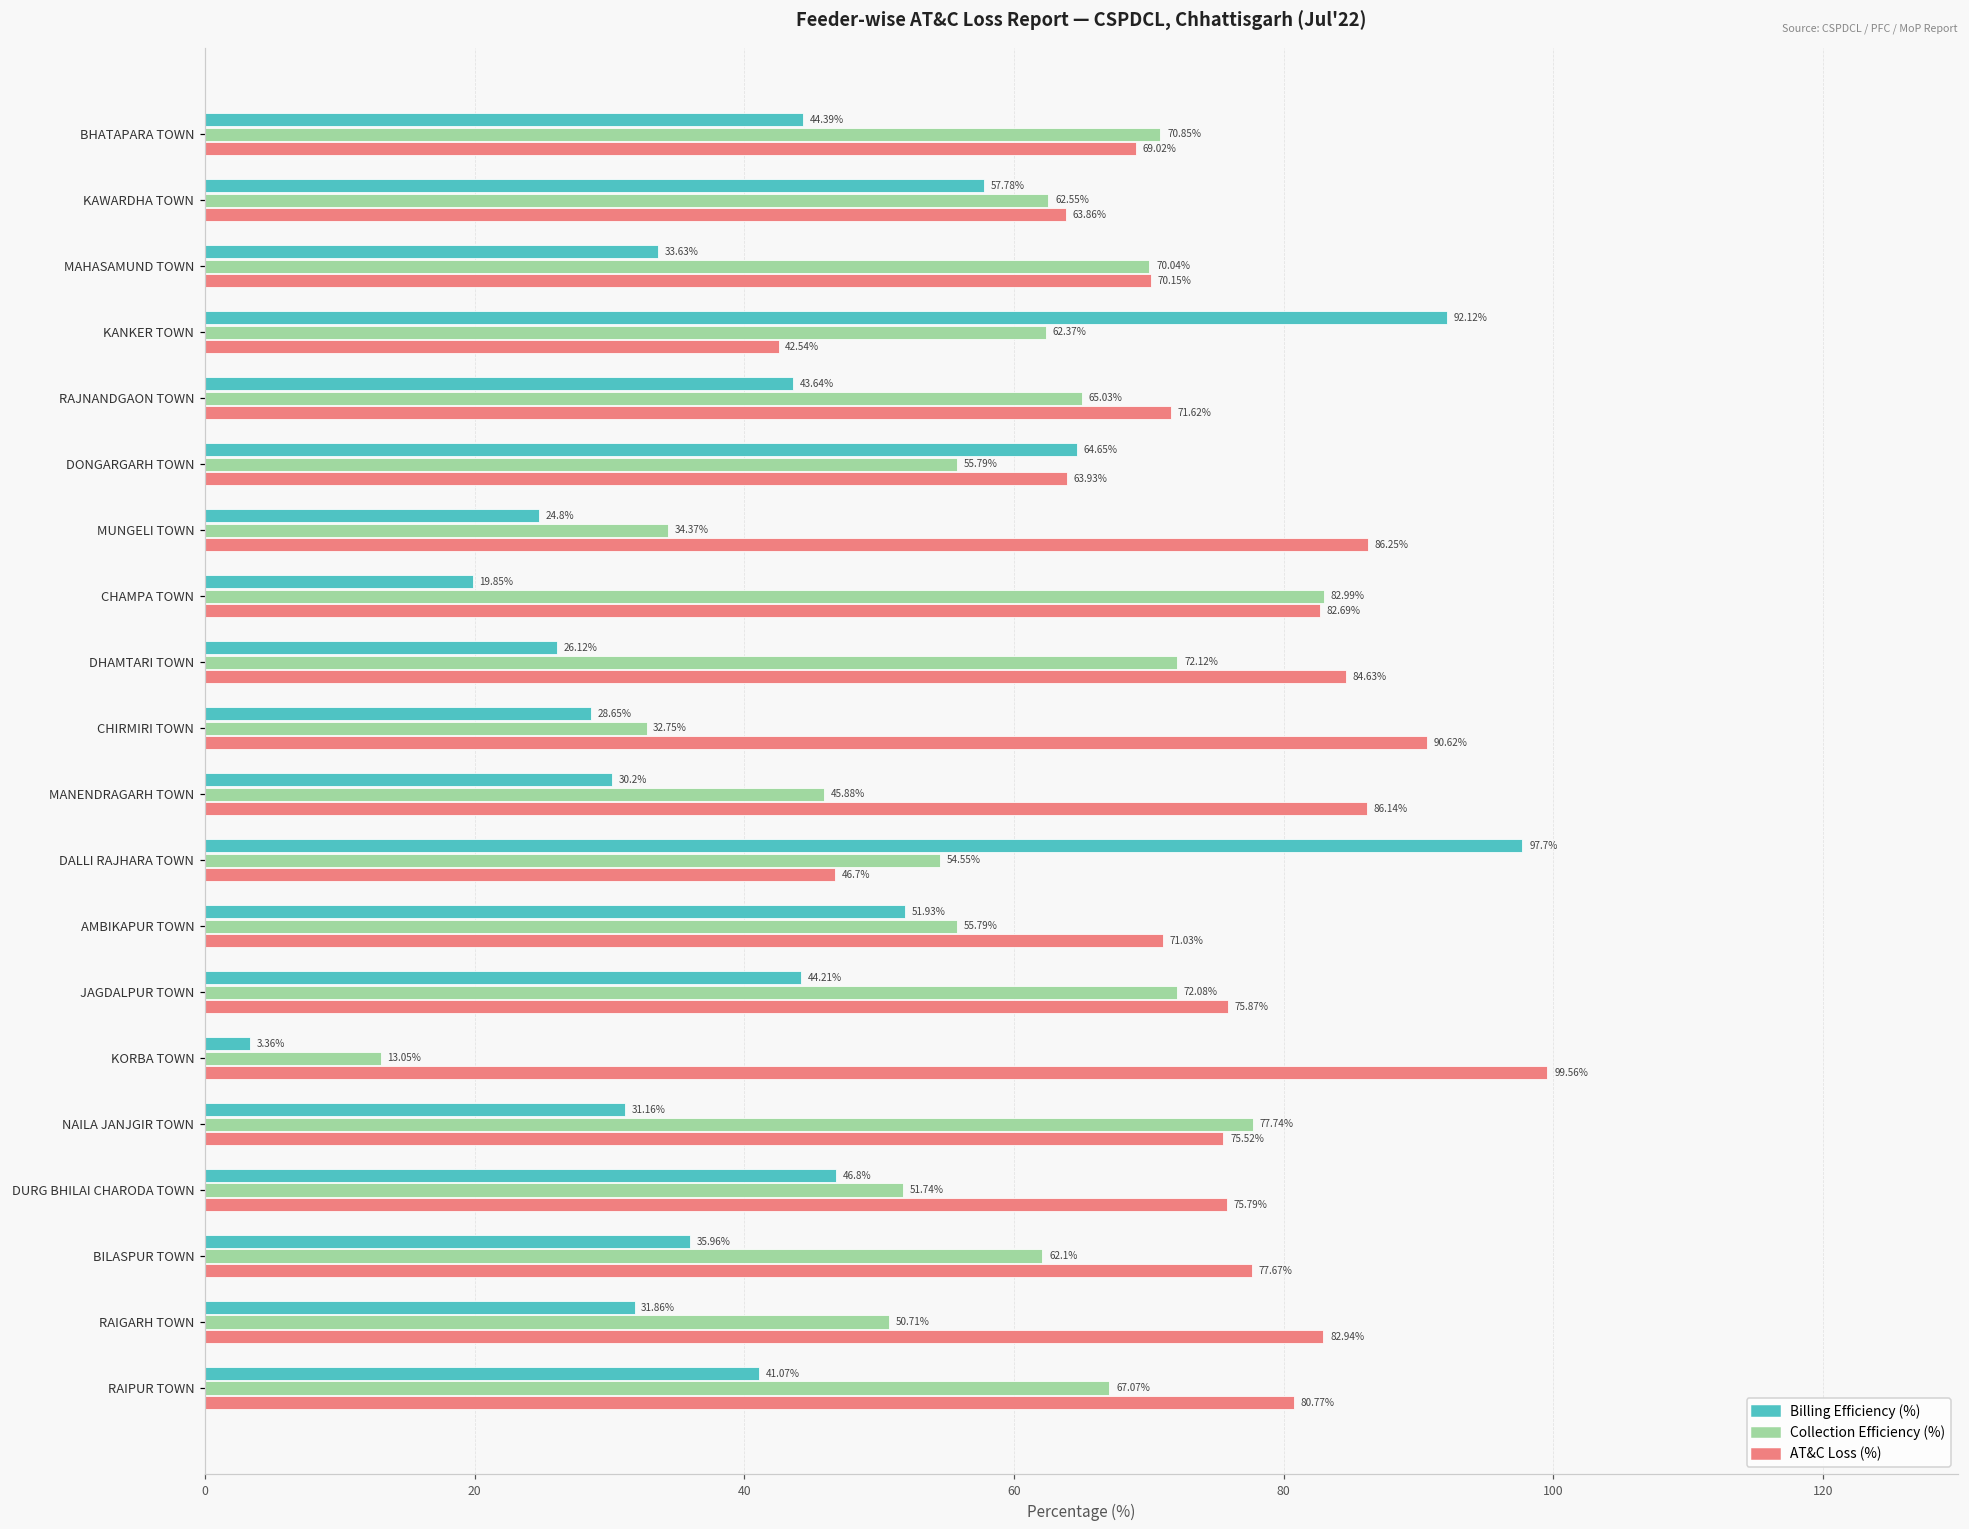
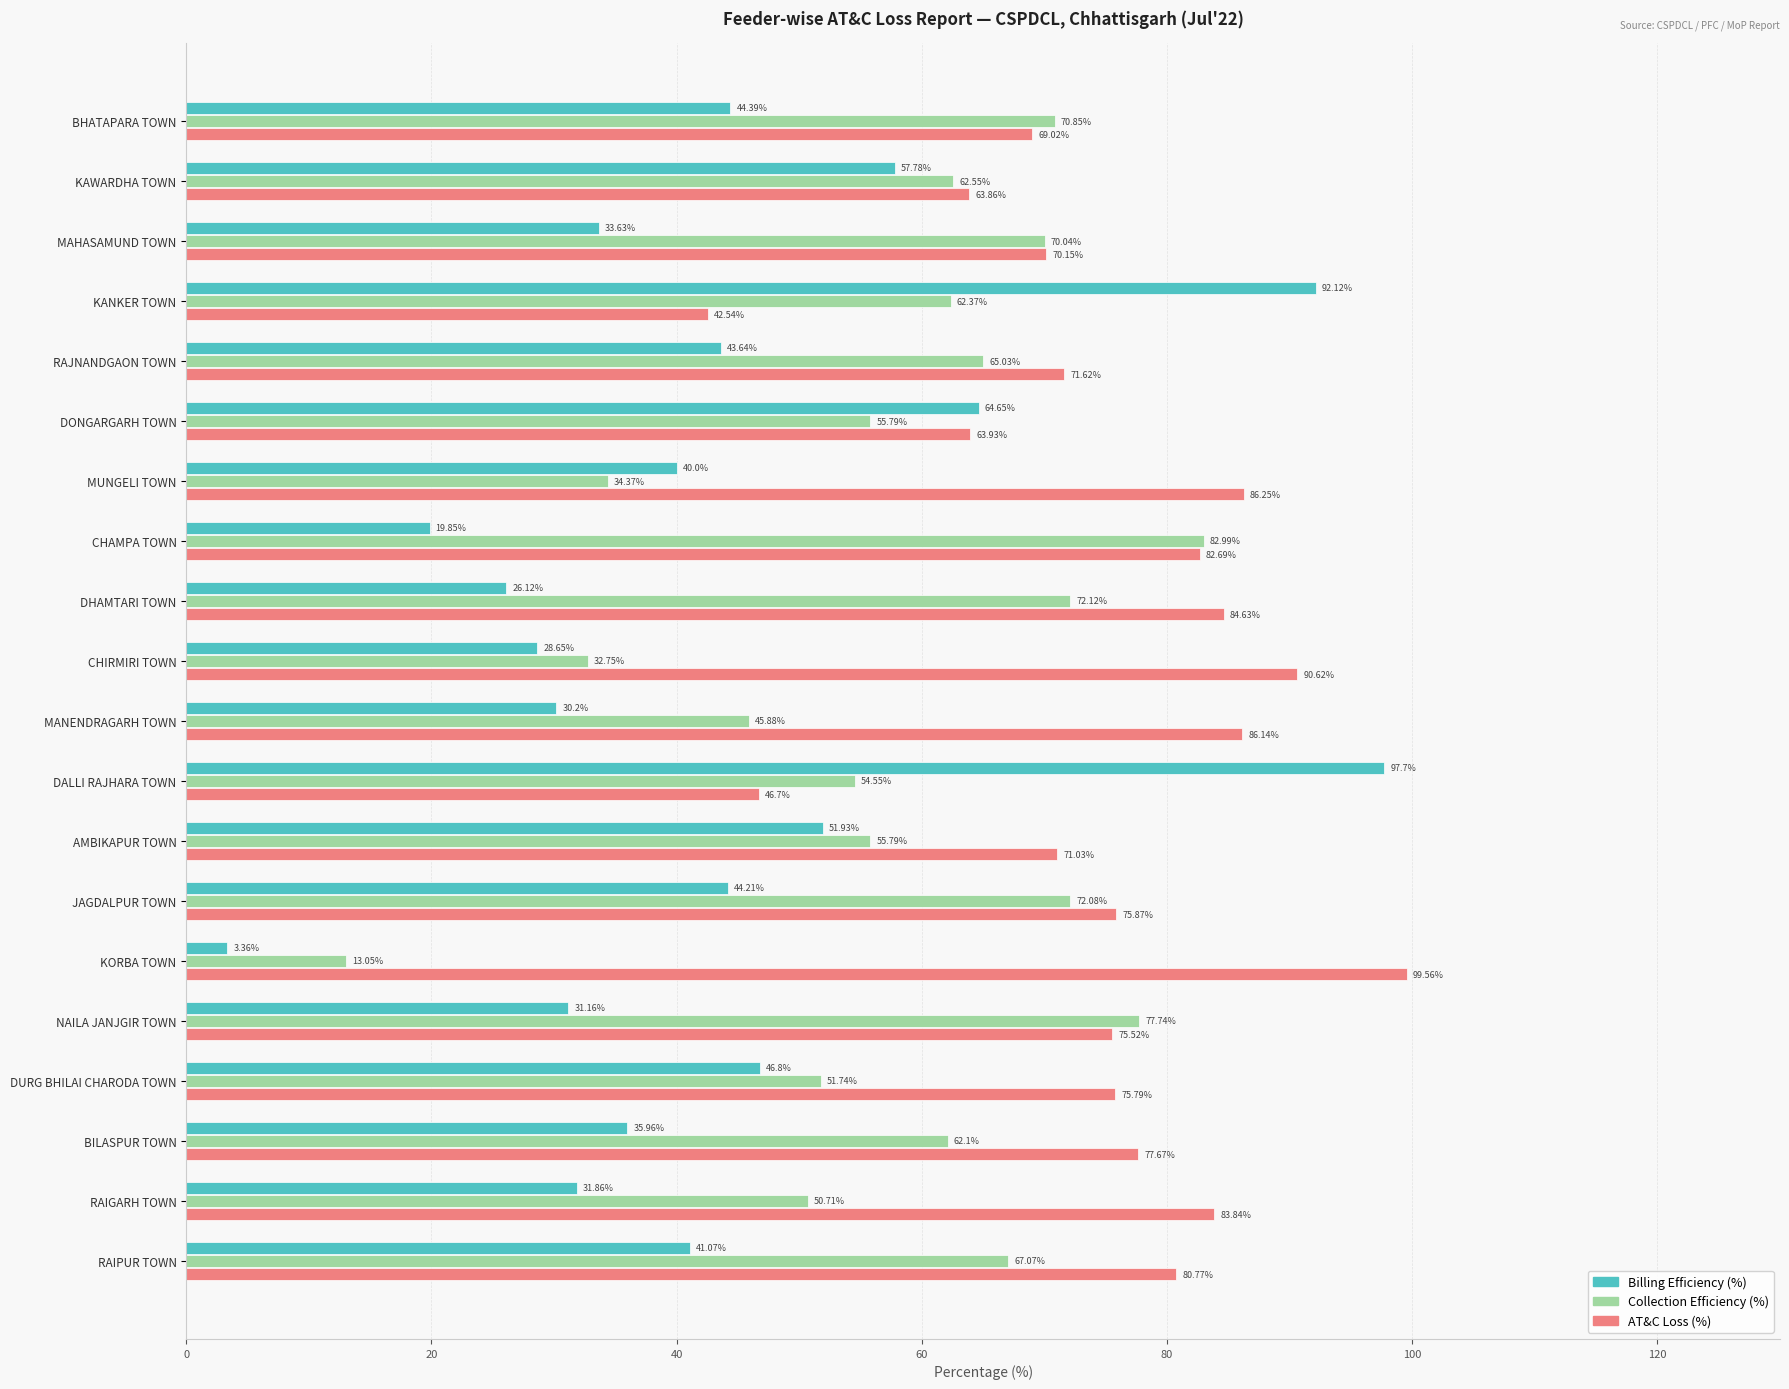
  {
    "Billing Efficiency (%)": {
      "BHATAPARA TOWN": "44.39%",
      "KAWARDHA TOWN": "57.78%",
      "MAHASAMUND TOWN": "33.63%",
      "KANKER TOWN": "92.12%",
      "RAJNANDGAON TOWN": "43.64%",
      "DONGARGARH TOWN": "64.65%",
-     "MUNGELI TOWN": "24.8%",
+     "MUNGELI TOWN": "40.0%",
      "CHAMPA TOWN": "19.85%",
      "DHAMTARI TOWN": "26.12%",
      "CHIRMIRI TOWN": "28.65%",
      "MANENDRAGARH TOWN": "30.2%",
      "DALLI RAJHARA TOWN": "97.7%",
      "AMBIKAPUR TOWN": "51.93%",
      "JAGDALPUR TOWN": "44.21%",
      "KORBA TOWN": "3.36%",
      "NAILA JANJGIR TOWN": "31.16%",
      "DURG BHILAI CHARODA TOWN": "46.8%",
      "BILASPUR TOWN": "35.96%",
      "RAIGARH TOWN": "31.86%",
      "RAIPUR TOWN": "41.07%"
    },
    "Collection Efficiency (%)": {
      "BHATAPARA TOWN": "70.85%",
      "KAWARDHA TOWN": "62.55%",
      "MAHASAMUND TOWN": "70.04%",
      "KANKER TOWN": "62.37%",
      "RAJNANDGAON TOWN": "65.03%",
      "DONGARGARH TOWN": "55.79%",
      "MUNGELI TOWN": "34.37%",
      "CHAMPA TOWN": "82.99%",
      "DHAMTARI TOWN": "72.12%",
      "CHIRMIRI TOWN": "32.75%",
      "MANENDRAGARH TOWN": "45.88%",
      "DALLI RAJHARA TOWN": "54.55%",
      "AMBIKAPUR TOWN": "55.79%",
      "JAGDALPUR TOWN": "72.08%",
      "KORBA TOWN": "13.05%",
      "NAILA JANJGIR TOWN": "77.74%",
      "DURG BHILAI CHARODA TOWN": "51.74%",
      "BILASPUR TOWN": "62.1%",
      "RAIGARH TOWN": "50.71%",
      "RAIPUR TOWN": "67.07%"
    },
    "AT&C Loss (%)": {
      "BHATAPARA TOWN": "69.02%",
      "KAWARDHA TOWN": "63.86%",
      "MAHASAMUND TOWN": "70.15%",
      "KANKER TOWN": "42.54%",
      "RAJNANDGAON TOWN": "71.62%",
      "DONGARGARH TOWN": "63.93%",
      "MUNGELI TOWN": "86.25%",
      "CHAMPA TOWN": "82.69%",
      "DHAMTARI TOWN": "84.63%",
      "CHIRMIRI TOWN": "90.62%",
      "MANENDRAGARH TOWN": "86.14%",
      "DALLI RAJHARA TOWN": "46.7%",
      "AMBIKAPUR TOWN": "71.03%",
      "JAGDALPUR TOWN": "75.87%",
      "KORBA TOWN": "99.56%",
      "NAILA JANJGIR TOWN": "75.52%",
      "DURG BHILAI CHARODA TOWN": "75.79%",
      "BILASPUR TOWN": "77.67%",
-     "RAIGARH TOWN": "82.94%",
+     "RAIGARH TOWN": "83.84%",
      "RAIPUR TOWN": "80.77%"
    }
  }
